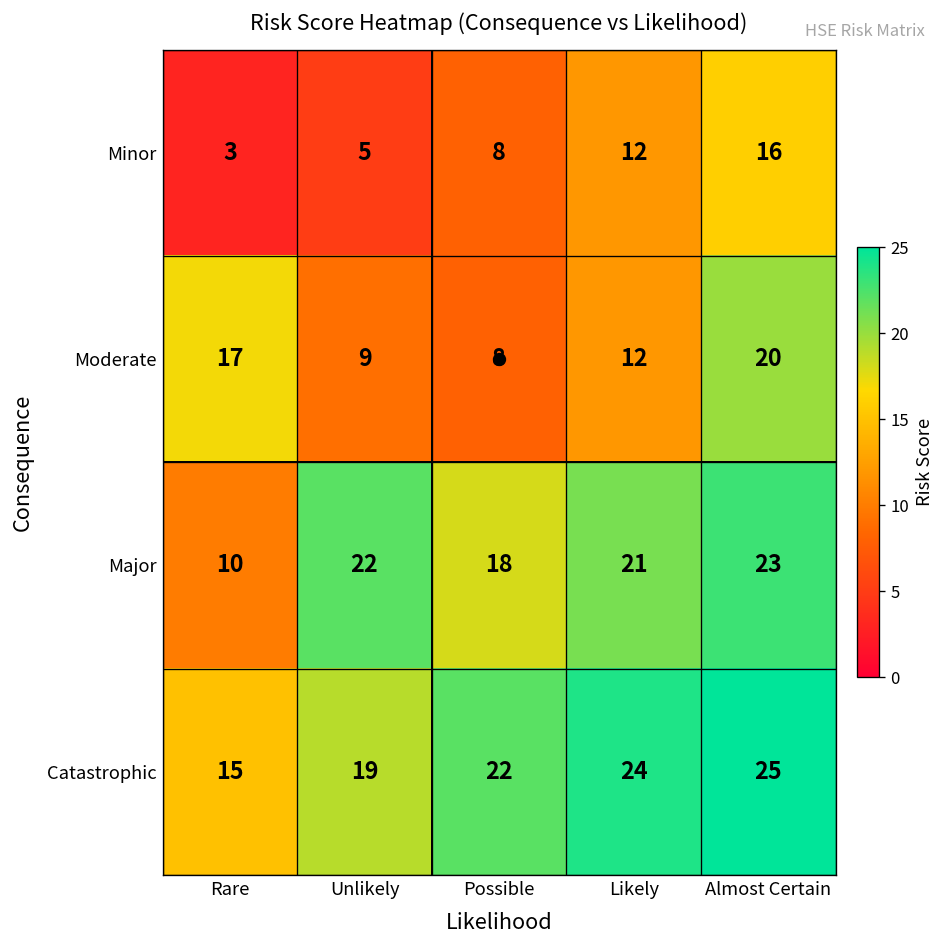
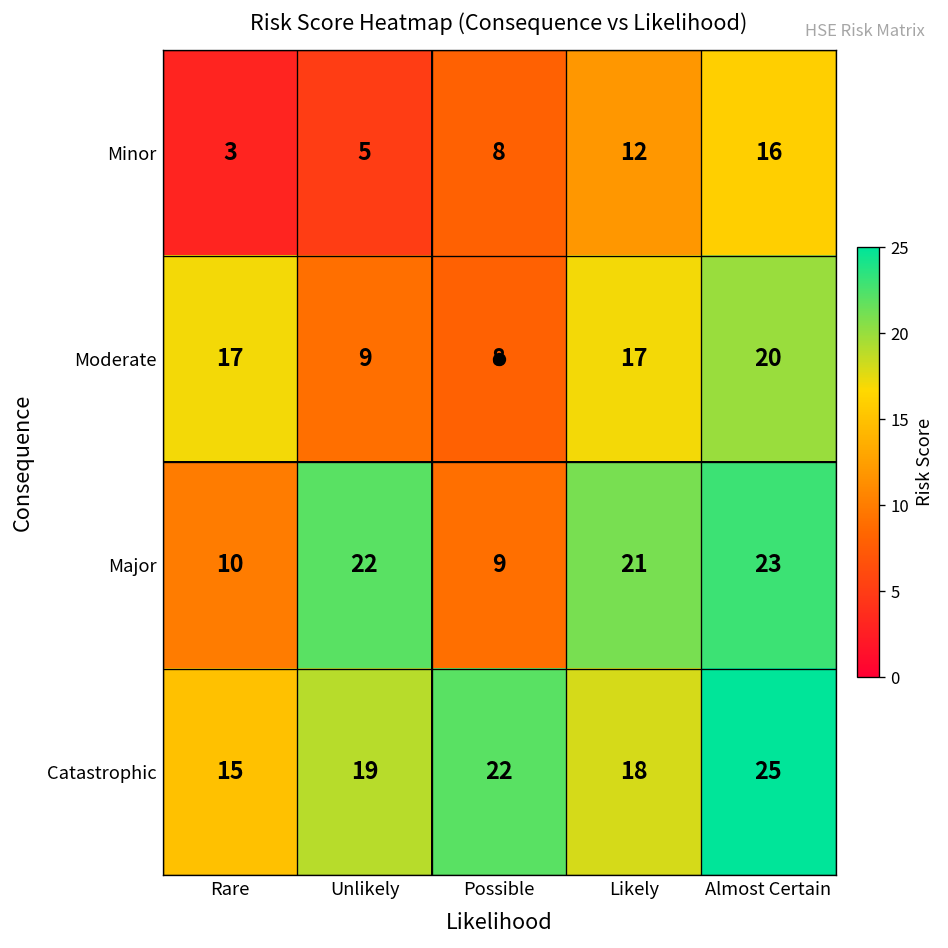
  {
    "Minor": {
      "Rare": 3,
      "Unlikely": 5,
      "Possible": 8,
      "Likely": 12,
      "Almost Certain": 16
    },
    "Moderate": {
      "Rare": 17,
      "Unlikely": 9,
-     "Likely": 12,
+     "Likely": 17,
      "Almost Certain": 20
    },
    "Major": {
      "Rare": 10,
      "Unlikely": 22,
-     "Possible": 18,
+     "Possible": 9,
      "Likely": 21,
      "Almost Certain": 23
    },
    "Catastrophic": {
      "Rare": 15,
      "Unlikely": 19,
      "Possible": 22,
-     "Likely": 24,
+     "Likely": 18,
      "Almost Certain": 25
    }
  }
